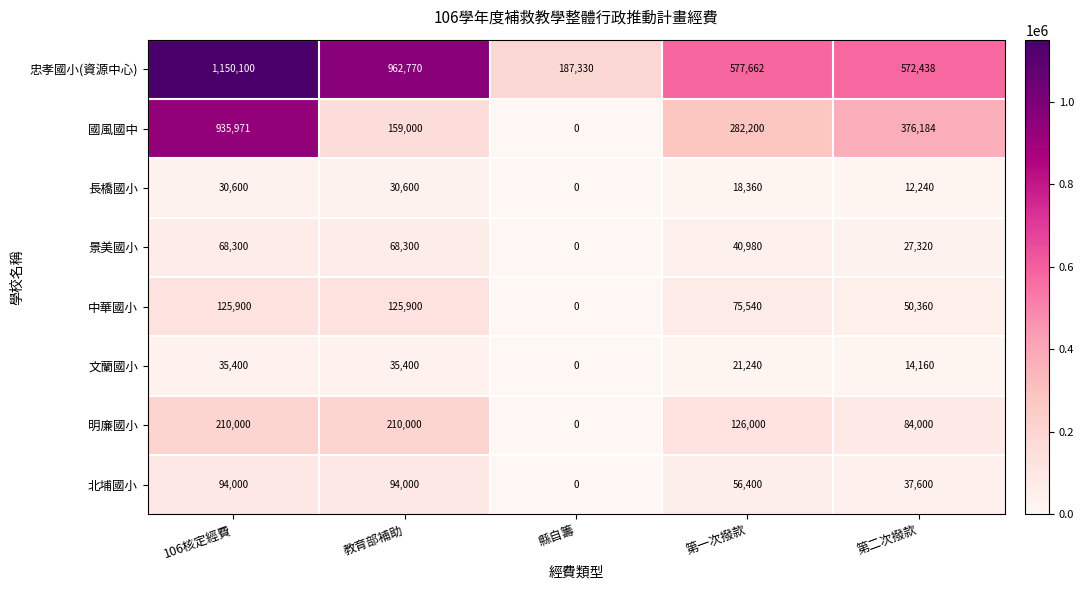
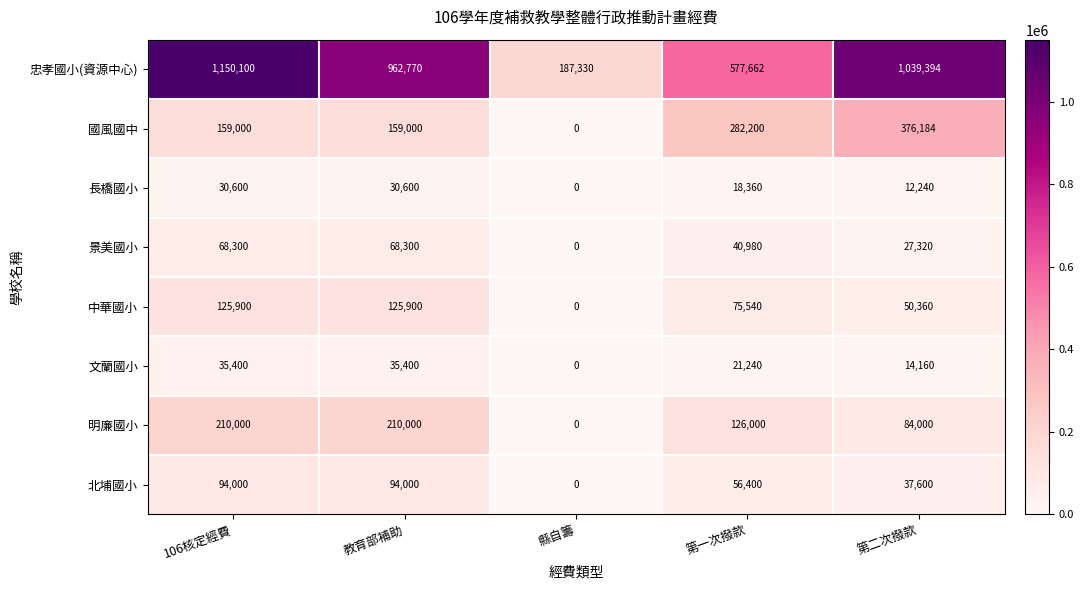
  {
    "忠孝國小(資源中心)": {
      "106核定經費": "1,150,100",
      "教育部補助": "962,770",
      "縣自籌": "187,330",
      "第一次撥款": "577,662",
-     "第二次撥款": "572,438"
+     "第二次撥款": "1,039,394"
    },
    "國風國中": {
-     "106核定經費": "935,971",
+     "106核定經費": "159,000",
      "教育部補助": "159,000",
      "縣自籌": "0",
      "第一次撥款": "282,200",
      "第二次撥款": "376,184"
    },
    "長橋國小": {
      "106核定經費": "30,600",
      "教育部補助": "30,600",
      "縣自籌": "0",
      "第一次撥款": "18,360",
      "第二次撥款": "12,240"
    },
    "景美國小": {
      "106核定經費": "68,300",
      "教育部補助": "68,300",
      "縣自籌": "0",
      "第一次撥款": "40,980",
      "第二次撥款": "27,320"
    },
    "中華國小": {
      "106核定經費": "125,900",
      "教育部補助": "125,900",
      "縣自籌": "0",
      "第一次撥款": "75,540",
      "第二次撥款": "50,360"
    },
    "文蘭國小": {
      "106核定經費": "35,400",
      "教育部補助": "35,400",
      "縣自籌": "0",
      "第一次撥款": "21,240",
      "第二次撥款": "14,160"
    },
    "明廉國小": {
      "106核定經費": "210,000",
      "教育部補助": "210,000",
      "縣自籌": "0",
      "第一次撥款": "126,000",
      "第二次撥款": "84,000"
    },
    "北埔國小": {
      "106核定經費": "94,000",
      "教育部補助": "94,000",
      "縣自籌": "0",
      "第一次撥款": "56,400",
      "第二次撥款": "37,600"
    }
  }
